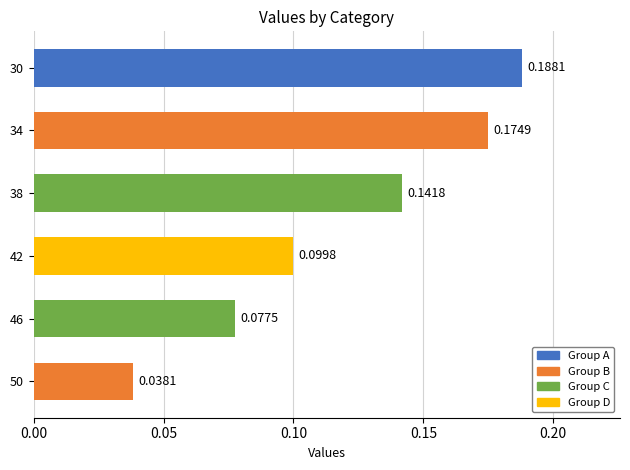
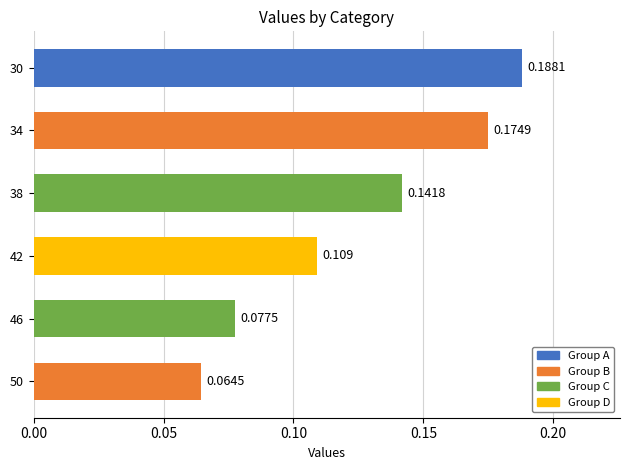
  {
    "30": 0.1881,
    "34": 0.1749,
    "38": 0.1418,
-   "42": 0.0998,
+   "42": 0.109,
    "46": 0.0775,
-   "50": 0.0381
+   "50": 0.0645
  }
